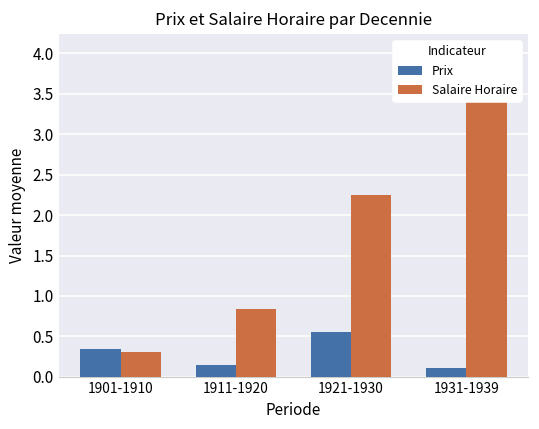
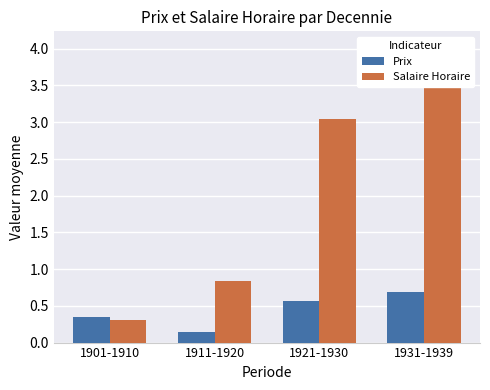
  {
    "Prix": {
      "1901-1910": 0.3,
      "1911-1920": 0.1,
      "1921-1930": 0.6,
-     "1931-1939": 0.1
+     "1931-1939": 0.7
    },
    "Salaire Horaire": {
      "1901-1910": 0.3,
      "1911-1920": 0.8,
-     "1921-1930": 2.3
+     "1921-1930": 3.0
    }
  }
